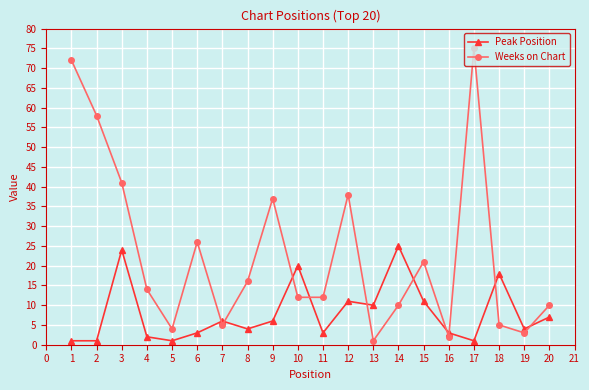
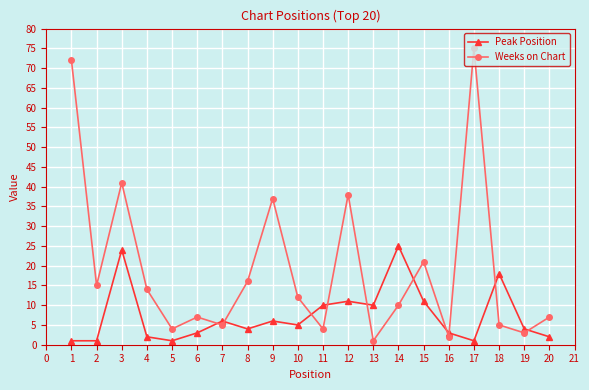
  {
    "Peak Position": {
      "1": 1,
      "2": 1,
      "3": 24,
      "4": 2,
      "5": 1,
      "6": 3,
      "7": 6,
      "8": 4,
      "9": 6,
-     "10": 20,
-     "11": 3,
+     "10": 5,
+     "11": 10,
      "12": 11,
      "13": 10,
      "14": 25,
      "15": 11,
      "16": 3,
      "17": 1,
      "18": 18,
      "19": 4,
-     "20": 7
+     "20": 2
    },
    "Weeks on Chart": {
      "1": 72,
-     "2": 58,
+     "2": 15,
      "3": 41,
      "4": 14,
      "5": 4,
-     "6": 26,
+     "6": 7,
      "7": 5,
      "8": 16,
      "9": 37,
      "10": 12,
-     "11": 12,
+     "11": 4,
      "12": 38,
      "13": 1,
      "14": 10,
      "15": 21,
      "16": 2,
      "18": 5,
      "19": 3,
-     "20": 10
+     "20": 7
    }
  }
